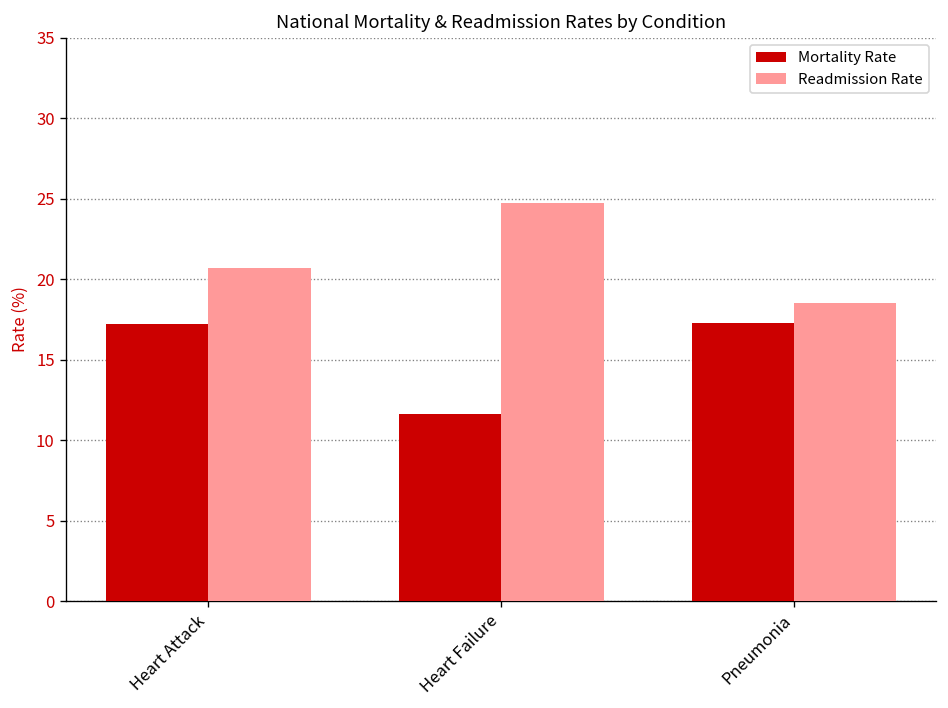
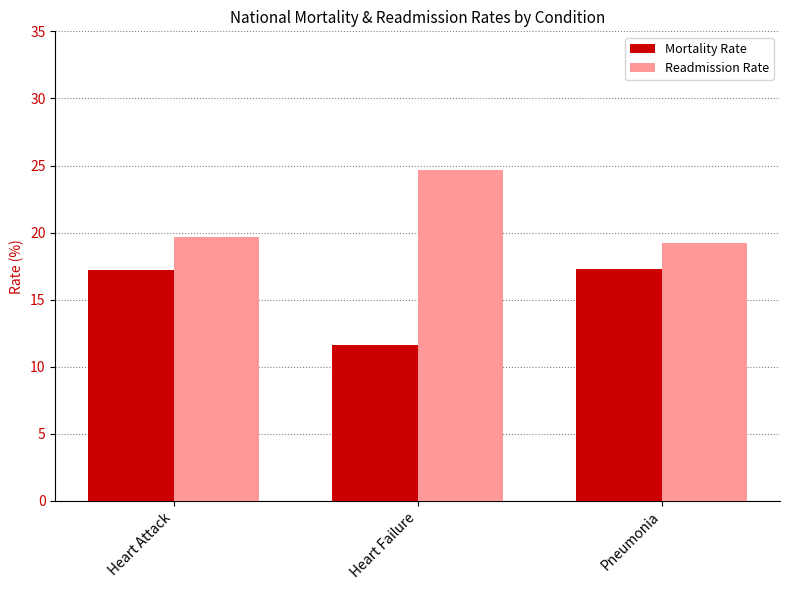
  {
    "Mortality Rate": {
      "Heart Attack": 17.2,
      "Heart Failure": 11.6,
      "Pneumonia": 17.3
    },
    "Readmission Rate": {
-     "Heart Attack": 20.7,
+     "Heart Attack": 19.7,
      "Heart Failure": 24.7,
-     "Pneumonia": 18.5
+     "Pneumonia": 19.2
    }
  }
